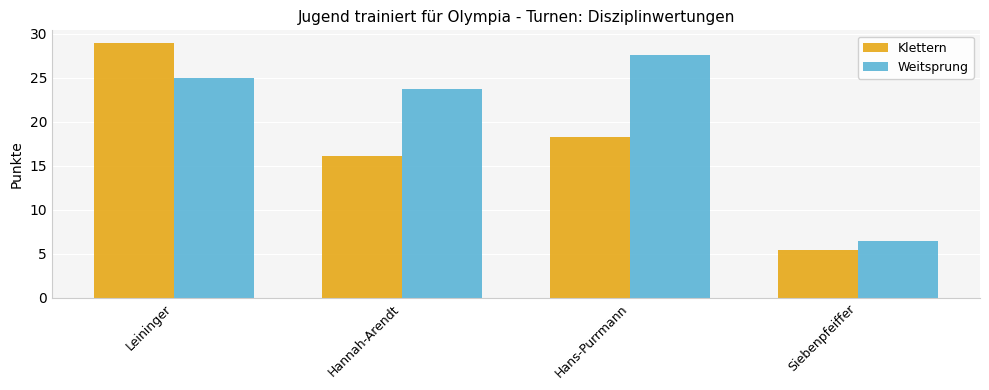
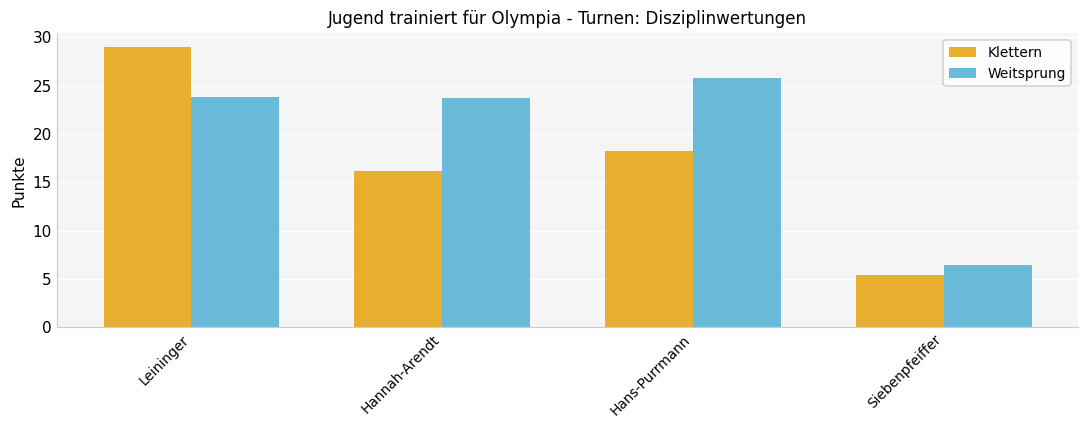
  {
    "Klettern": {
      "Leininger": 29,
      "Hannah-Arendt": 16,
      "Hans-Purrmann": 18,
      "Siebenpfeiffer": 5
    },
    "Weitsprung": {
-     "Leininger": 25,
+     "Leininger": 24,
      "Hannah-Arendt": 24,
-     "Hans-Purrmann": 28,
+     "Hans-Purrmann": 26,
      "Siebenpfeiffer": 7
    }
  }
